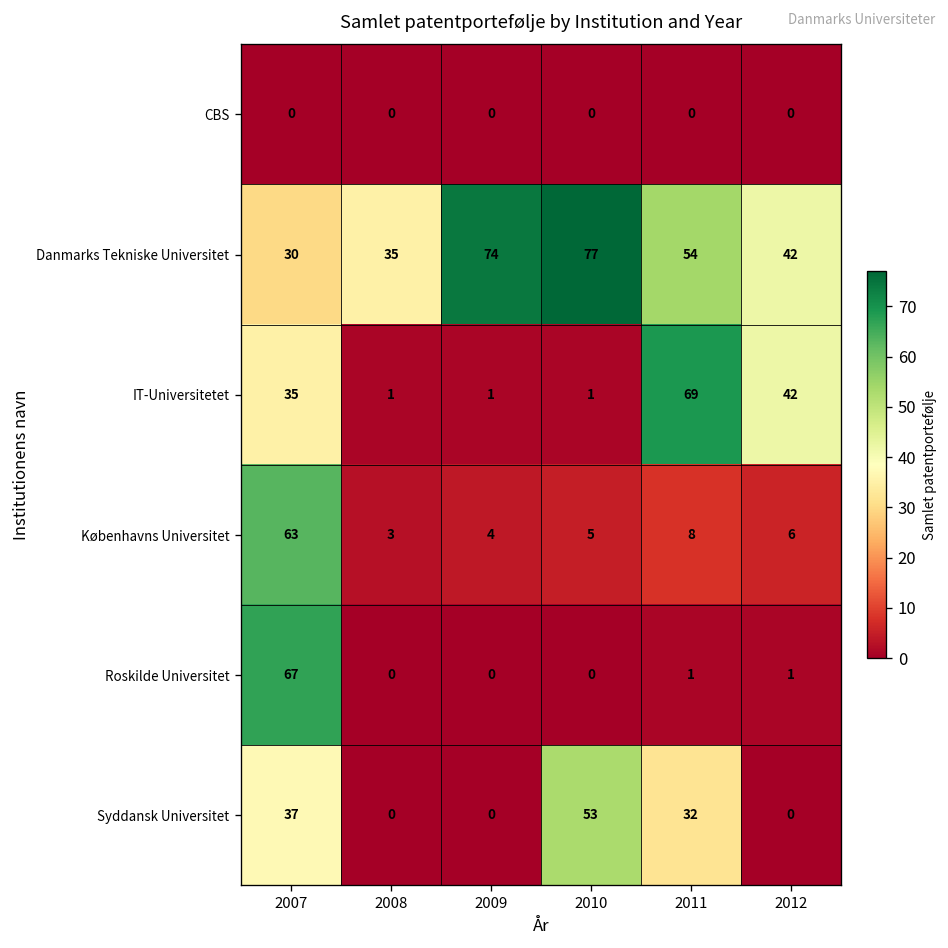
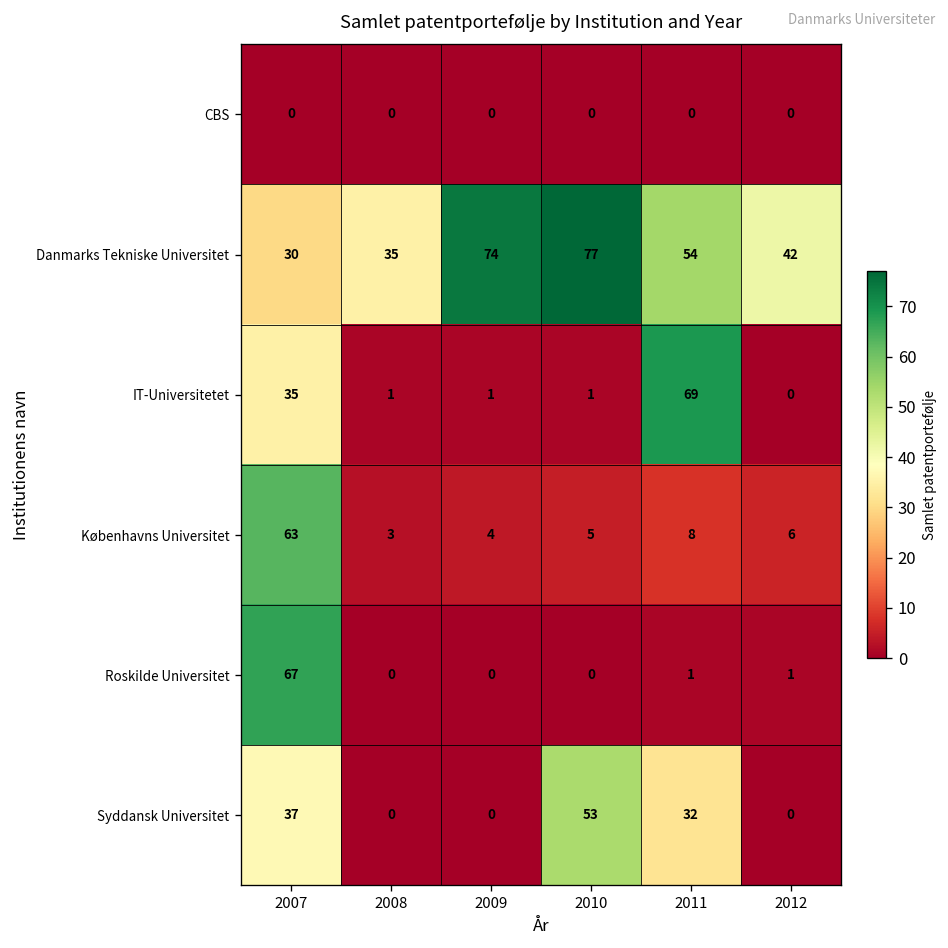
  {
    "CBS": {
      "2007": 0,
      "2008": 0,
      "2009": 0,
      "2010": 0,
      "2011": 0,
      "2012": 0
    },
    "Danmarks Tekniske Universitet": {
      "2007": 30,
      "2008": 35,
      "2009": 74,
      "2010": 77,
      "2011": 54,
      "2012": 42
    },
    "IT-Universitetet": {
      "2007": 35,
      "2008": 1,
      "2009": 1,
      "2010": 1,
      "2011": 69,
-     "2012": 42
+     "2012": 0
    },
    "Københavns Universitet": {
      "2007": 63,
      "2008": 3,
      "2009": 4,
      "2010": 5,
      "2011": 8,
      "2012": 6
    },
    "Roskilde Universitet": {
      "2007": 67,
      "2008": 0,
      "2009": 0,
      "2010": 0,
      "2011": 1,
      "2012": 1
    },
    "Syddansk Universitet": {
      "2007": 37,
      "2008": 0,
      "2009": 0,
      "2010": 53,
      "2011": 32,
      "2012": 0
    }
  }
